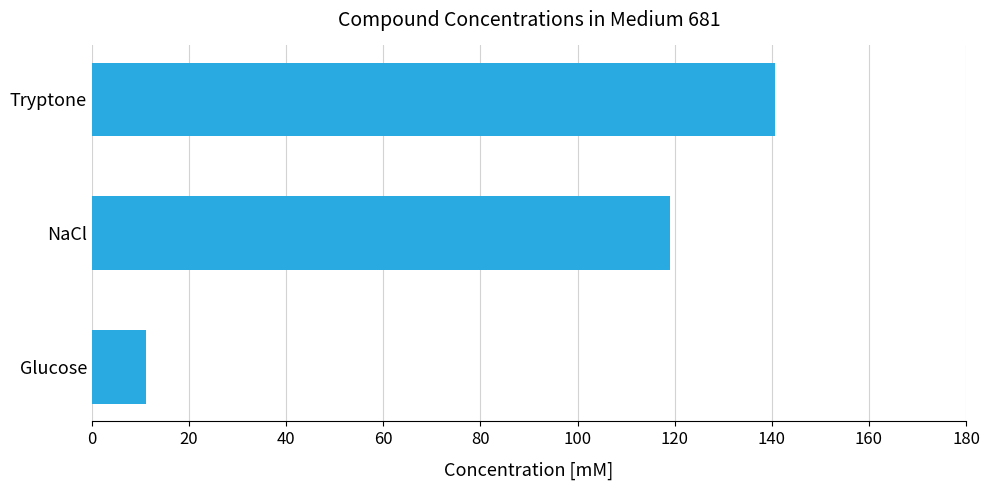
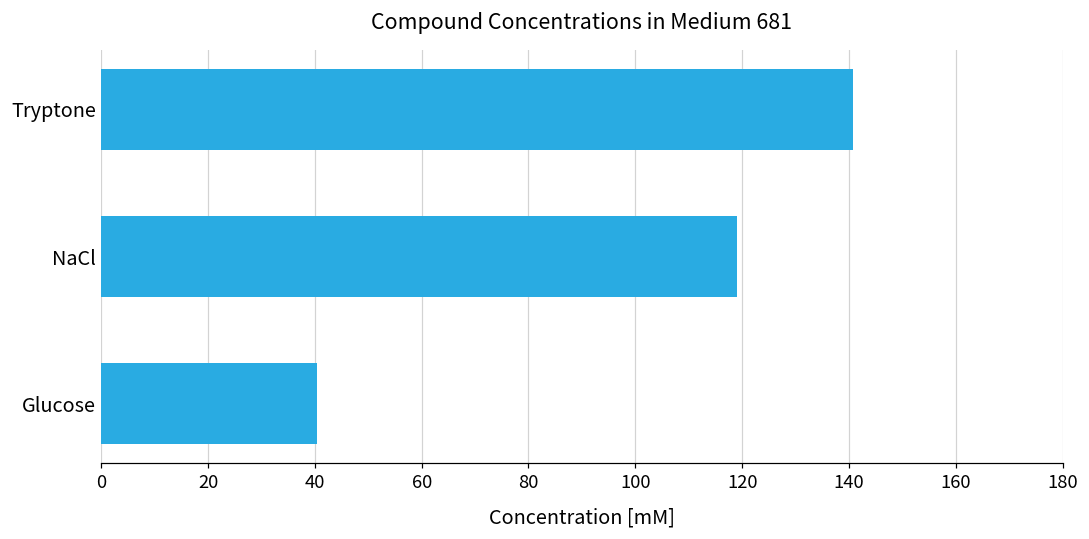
  {
    "Tryptone": 141,
    "NaCl": 119,
-   "Glucose": 11
+   "Glucose": 40
  }
